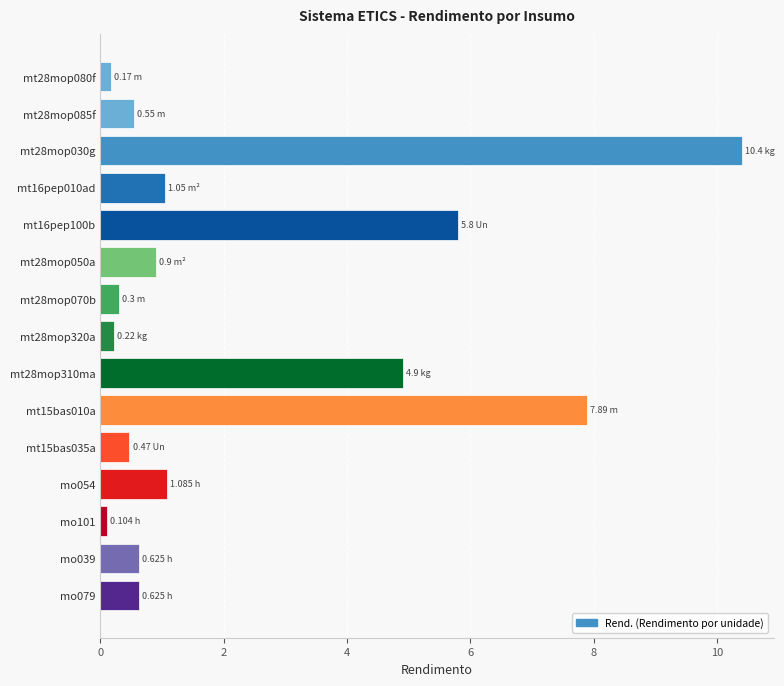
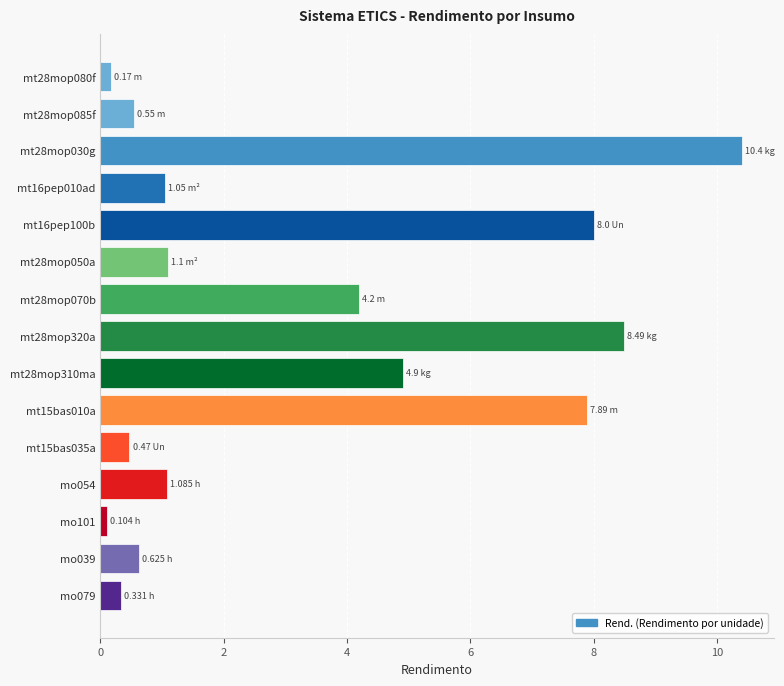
  {
    "mt28mop080f": 0.17,
    "mt28mop085f": 0.55,
    "mt28mop030g": 10.4,
    "mt16pep010ad": 1.05,
-   "mt16pep100b": 5.8,
-   "mt28mop050a": 0.9,
-   "mt28mop070b": 0.3,
-   "mt28mop320a": 0.22,
+   "mt16pep100b": 8.0,
+   "mt28mop050a": 1.1,
+   "mt28mop070b": 4.2,
+   "mt28mop320a": 8.49,
    "mt28mop310ma": 4.9,
    "mt15bas010a": 7.89,
    "mt15bas035a": 0.47,
    "mo054": 1.085,
    "mo101": 0.104,
    "mo039": 0.625,
-   "mo079": 0.625
+   "mo079": 0.331
  }
